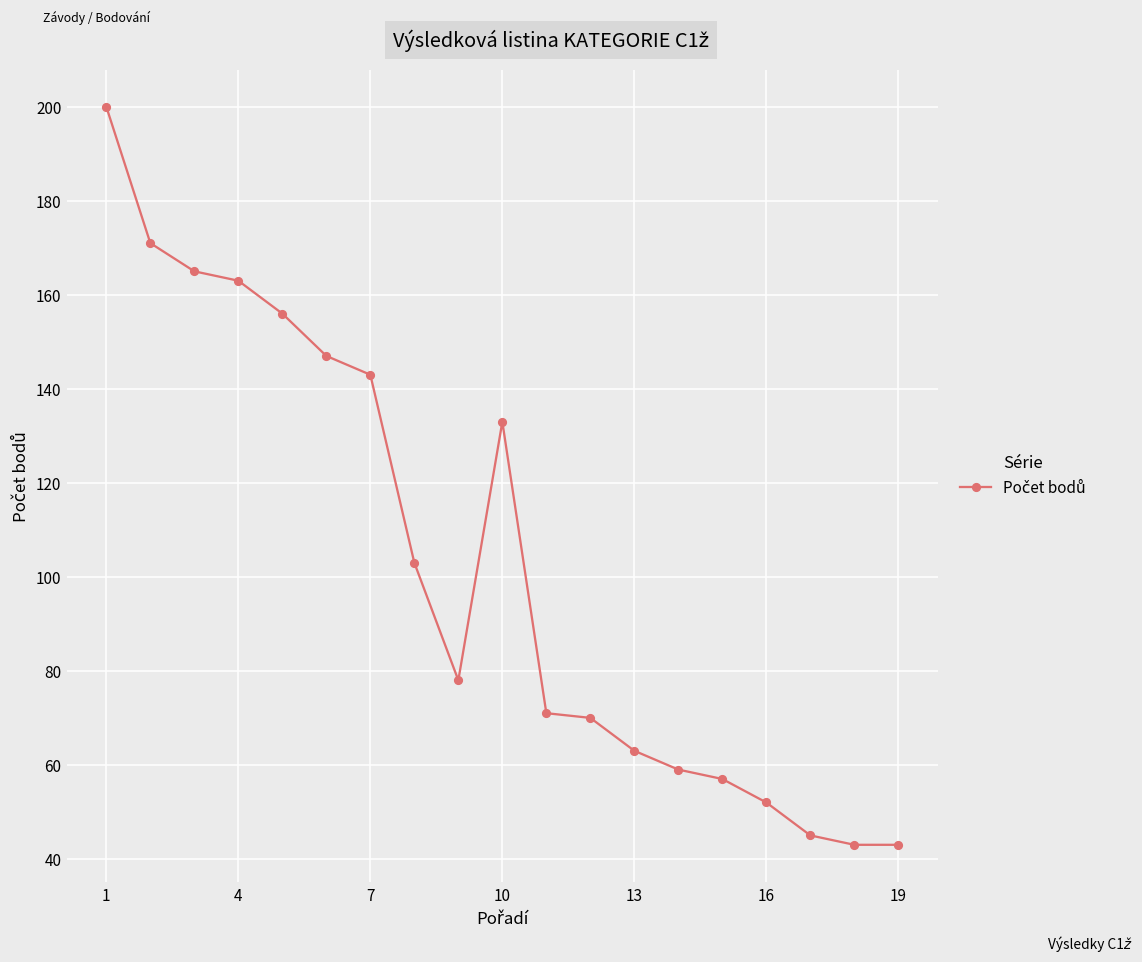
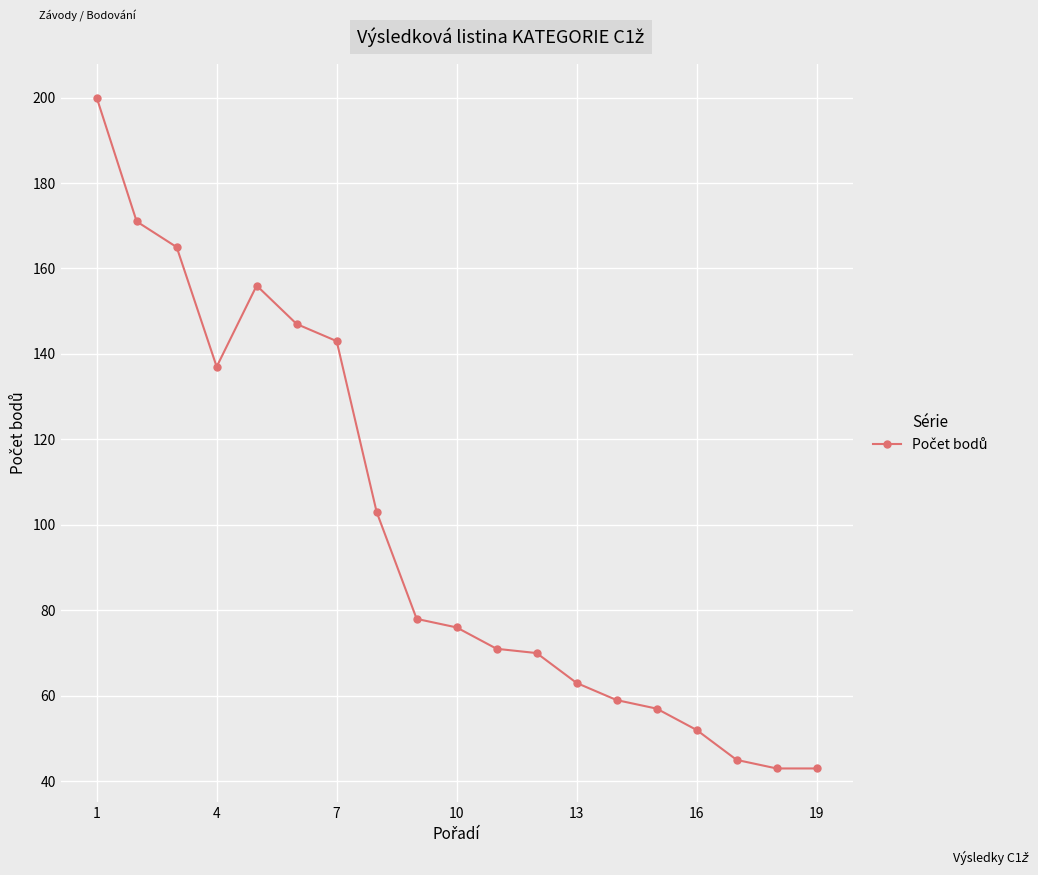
  {
    "1": 200,
-   "4": 163,
+   "4": 137,
    "7": 143,
-   "10": 133,
+   "10": 76,
    "13": 63,
    "16": 52,
    "19": 43
  }
